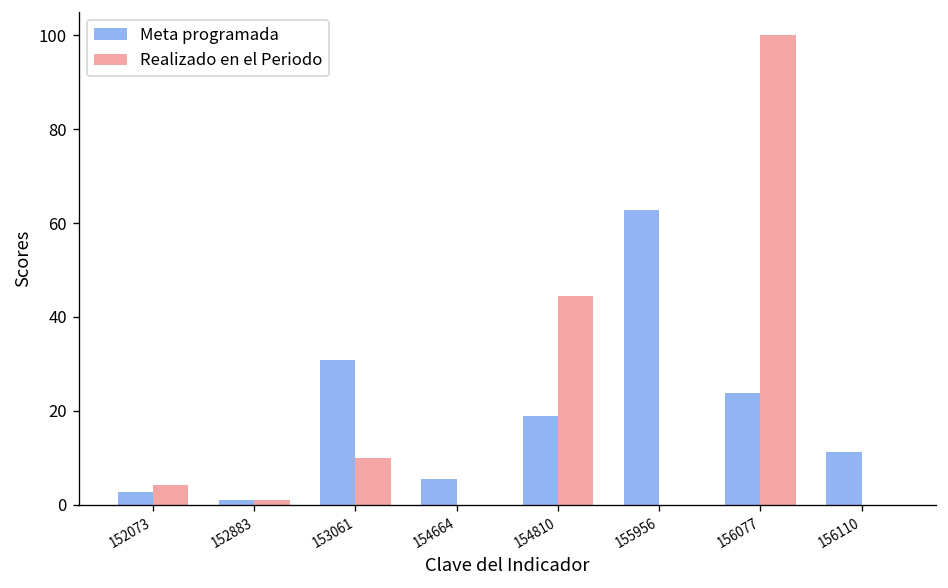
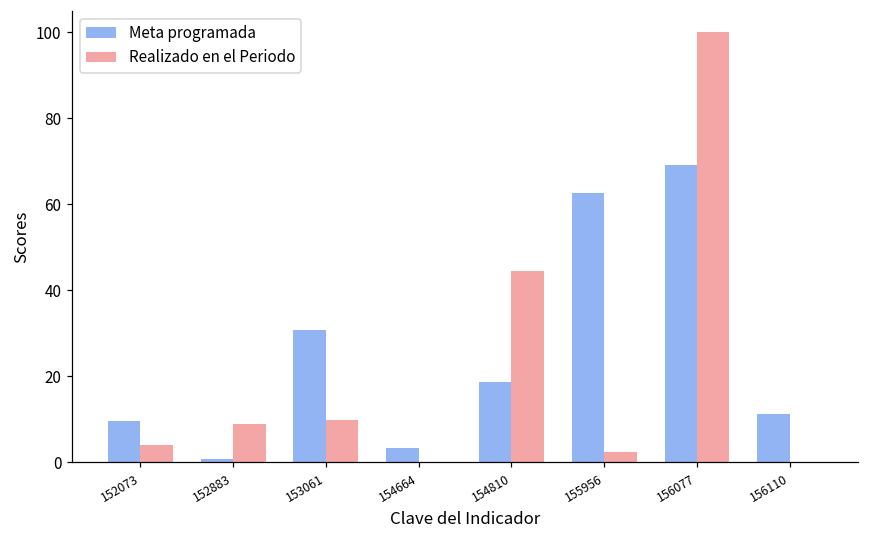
  {
    "Meta programada": {
-     "152073": 3,
+     "152073": 10,
      "152883": 1,
      "153061": 31,
-     "154664": 5,
+     "154664": 3,
      "154810": 19,
      "155956": 63,
-     "156077": 24,
+     "156077": 69,
      "156110": 11
    },
    "Realizado en el Periodo": {
      "152073": 4,
-     "152883": 1,
+     "152883": 9,
      "153061": 10,
      "154664": 0,
      "154810": 45,
-     "155956": 0,
+     "155956": 3,
      "156077": 100,
      "156110": 0
    }
  }
